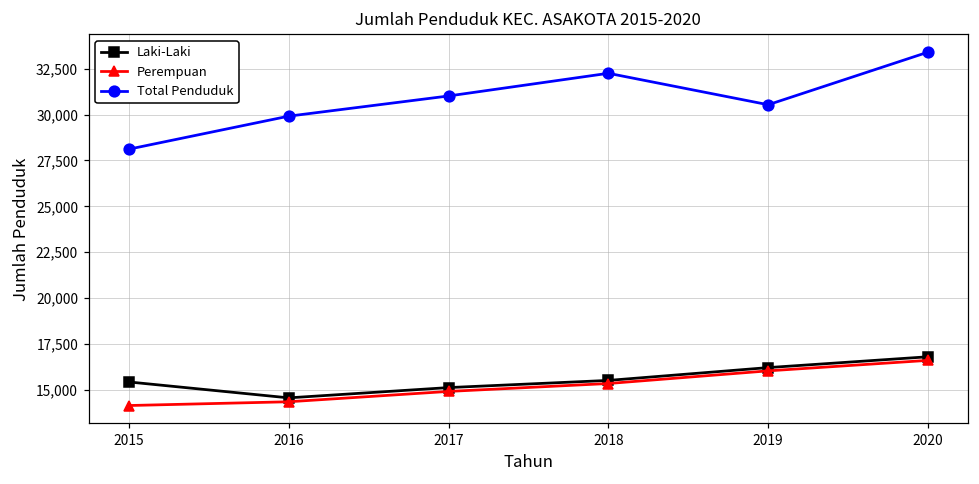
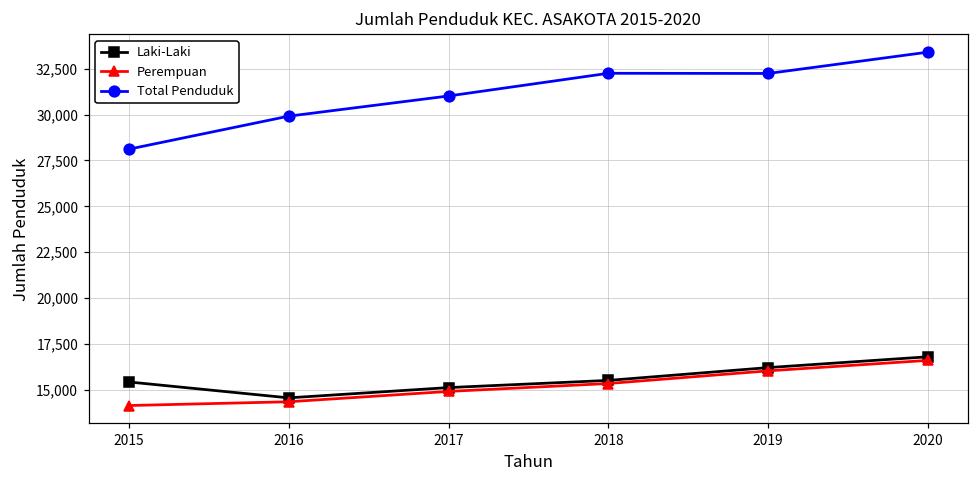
  {
    "Laki-Laki": {
      "2015": "15,400",
      "2016": "14,600",
      "2017": "15,100",
      "2018": "15,500",
      "2019": "16,200",
      "2020": "16,800"
    },
    "Perempuan": {
      "2015": "14,100",
      "2016": "14,300",
      "2017": "14,900",
      "2018": "15,300",
      "2019": "16,000",
      "2020": "16,600"
    },
    "Total Penduduk": {
      "2015": "28,100",
      "2016": "29,900",
      "2017": "31,000",
      "2018": "32,300",
-     "2019": "30,500",
+     "2019": "32,200",
      "2020": "33,400"
    }
  }
